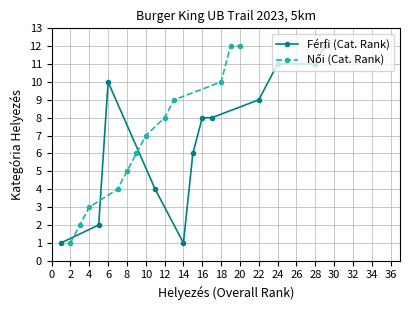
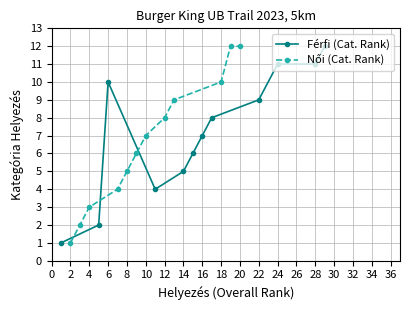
  {
    "Férfi (Cat. Rank)": {
      "6": 10,
-     "14": 1,
-     "16": 8,
+     "14": 5,
+     "16": 7,
      "22": 9
    },
    "Női (Cat. Rank)": {
      "2": 1,
      "4": 3,
      "8": 5,
      "10": 7,
      "12": 8,
      "18": 10,
      "20": 12
    }
  }
